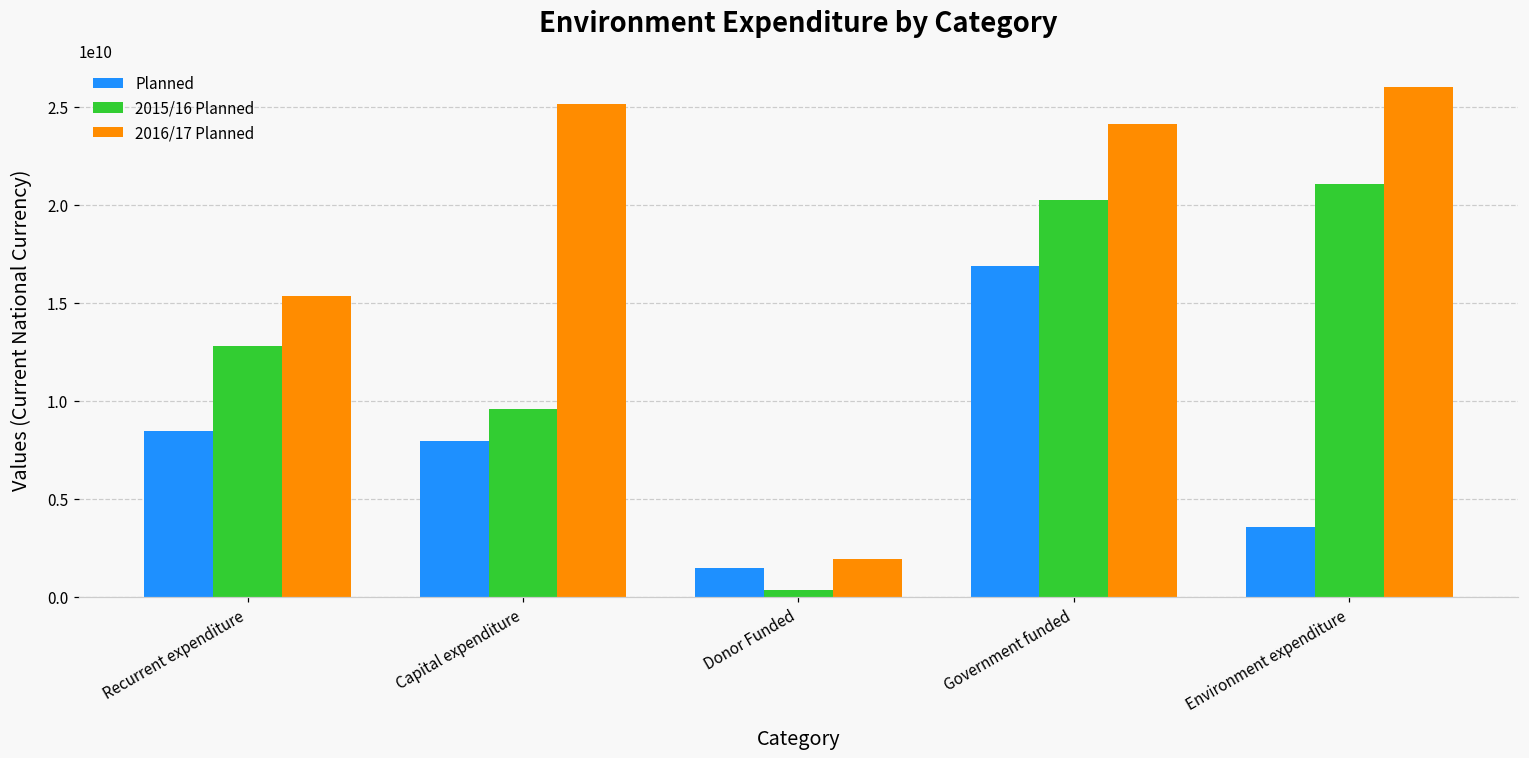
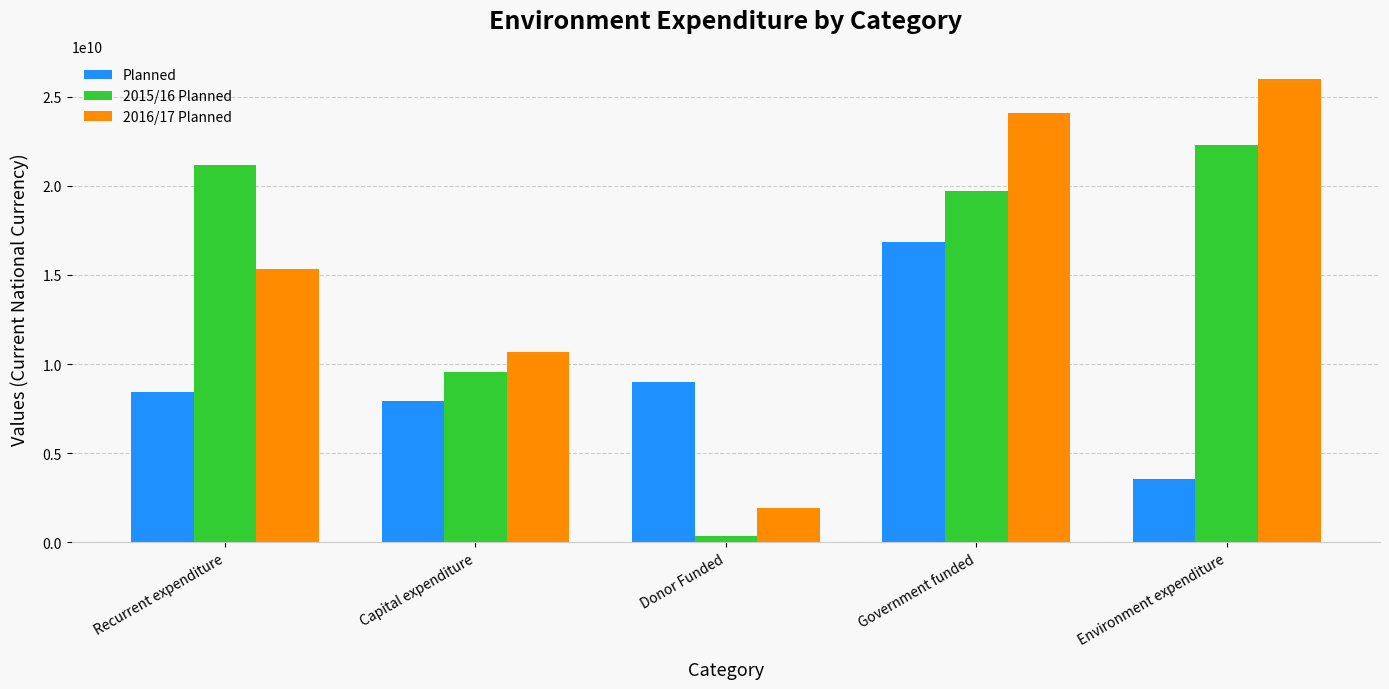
  {
    "Planned": {
      "Recurrent expenditure": 8400000000,
      "Capital expenditure": 7900000000,
-     "Donor Funded": 1500000000,
+     "Donor Funded": 9000000000,
      "Government funded": 16900000000,
      "Environment expenditure": 3500000000
    },
    "2015/16 Planned": {
-     "Recurrent expenditure": 12800000000,
+     "Recurrent expenditure": 21200000000,
      "Capital expenditure": 9500000000,
      "Donor Funded": 300000000,
-     "Government funded": 20200000000,
-     "Environment expenditure": 21100000000
+     "Government funded": 19700000000,
+     "Environment expenditure": 22300000000
    },
    "2016/17 Planned": {
      "Recurrent expenditure": 15300000000,
-     "Capital expenditure": 25100000000,
+     "Capital expenditure": 10700000000,
      "Donor Funded": 1900000000,
      "Government funded": 24100000000,
      "Environment expenditure": 26000000000
    }
  }
